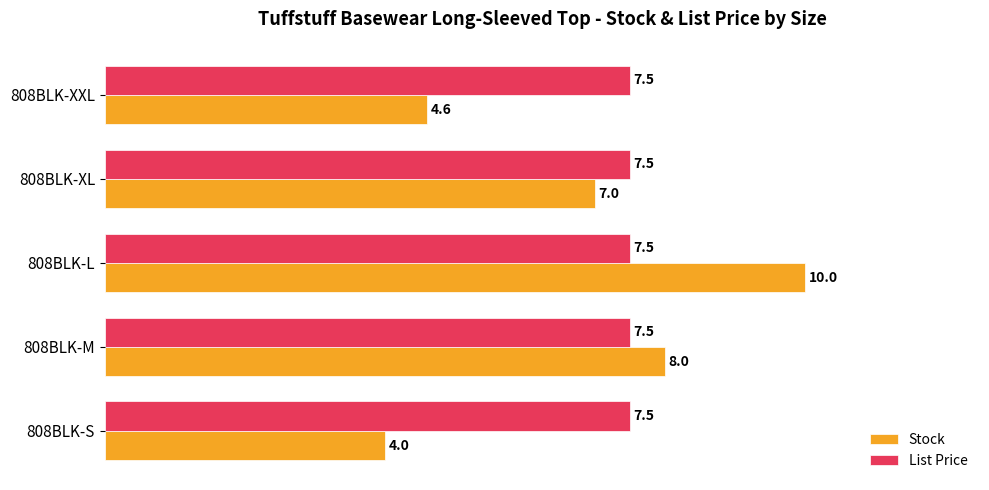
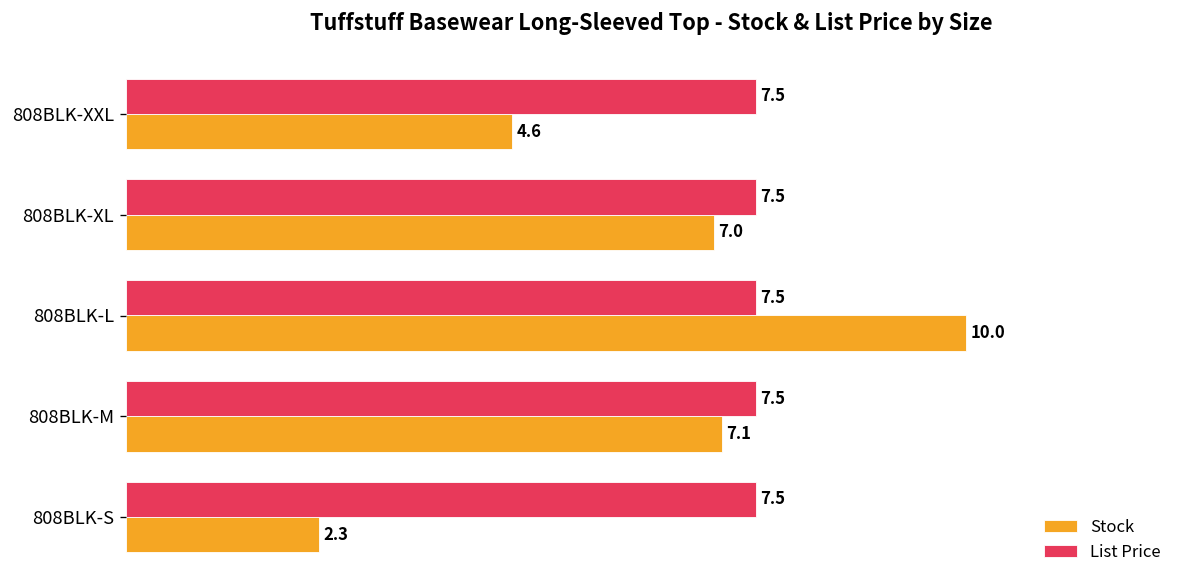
  {
    "Stock": {
      "808BLK-XXL": 4.6,
      "808BLK-XL": 7.0,
      "808BLK-L": 10.0,
-     "808BLK-M": 8.0,
-     "808BLK-S": 4.0
+     "808BLK-M": 7.1,
+     "808BLK-S": 2.3
    },
    "List Price": {
      "808BLK-XXL": 7.5,
      "808BLK-XL": 7.5,
      "808BLK-L": 7.5,
      "808BLK-M": 7.5,
      "808BLK-S": 7.5
    }
  }
